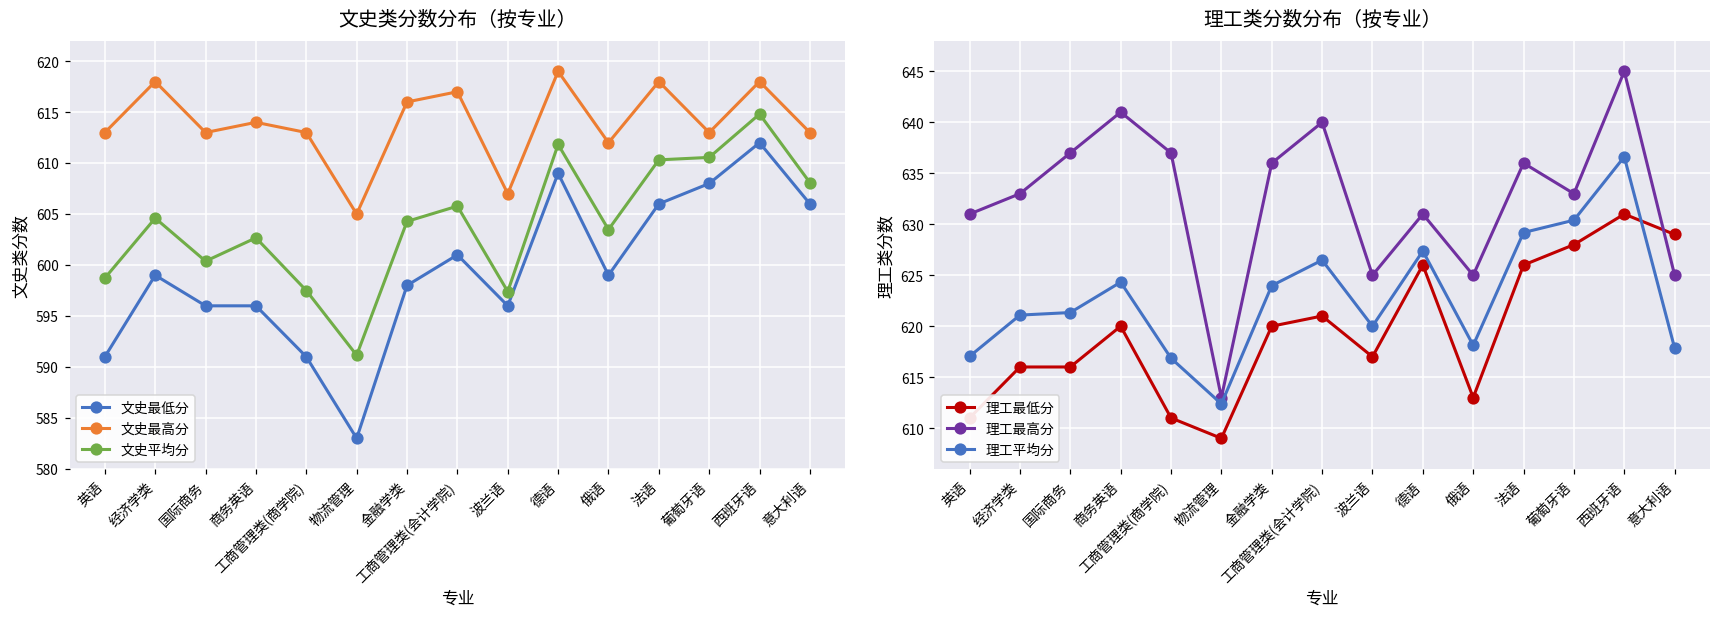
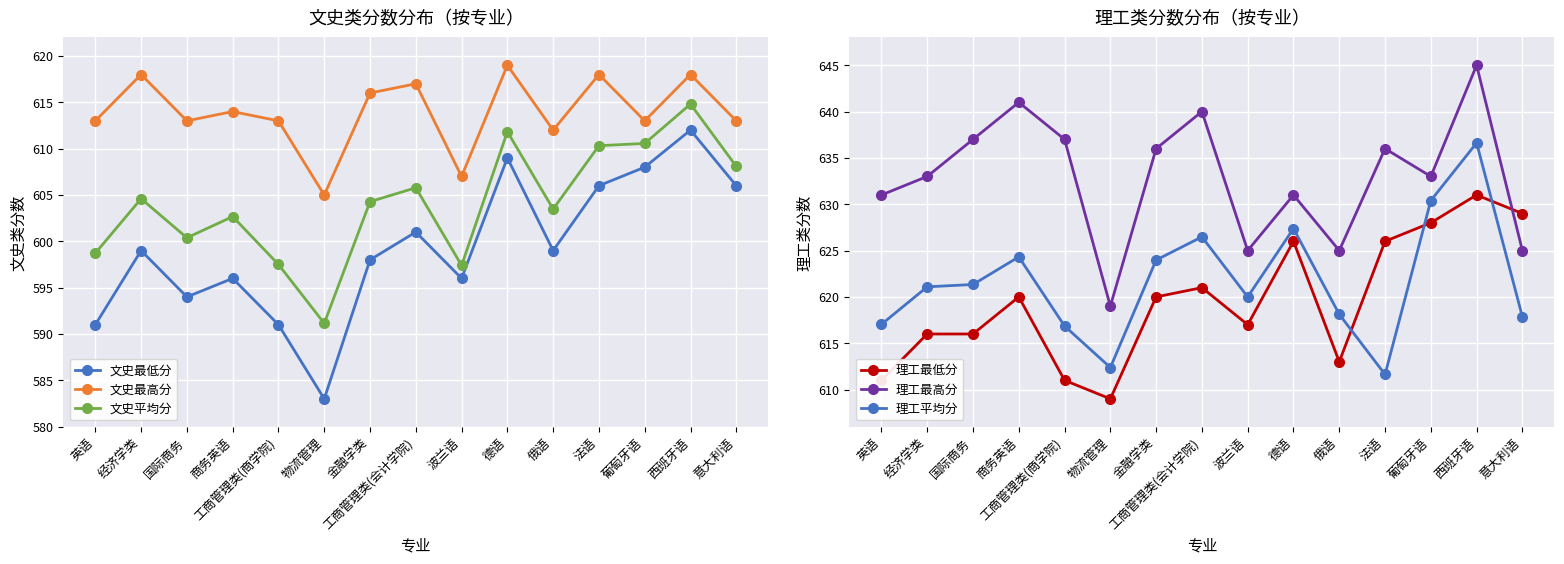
  {
    "文史类分数分布（按专业）": {
      "文史最低分": {
        "英语": 591,
        "经济学类": 599,
-       "国际商务": 596,
+       "国际商务": 594,
        "商务英语": 596,
        "工商管理类(商学院)": 591,
        "物流管理": 583,
        "金融学类": 598,
        "工商管理类(会计学院)": 601,
        "波兰语": 596,
        "德语": 609,
        "俄语": 599,
        "法语": 606,
        "葡萄牙语": 608,
        "西班牙语": 612,
        "意大利语": 606
      },
      "文史最高分": {
        "英语": 613,
        "经济学类": 618,
        "国际商务": 613,
        "商务英语": 614,
        "工商管理类(商学院)": 613,
        "物流管理": 605,
        "金融学类": 616,
        "工商管理类(会计学院)": 617,
        "波兰语": 607,
        "德语": 619,
        "俄语": 612,
        "法语": 618,
        "葡萄牙语": 613,
        "西班牙语": 618,
        "意大利语": 613
      },
      "文史平均分": {
        "英语": 599,
        "经济学类": 605,
        "国际商务": 600,
        "商务英语": 603,
        "工商管理类(商学院)": 598,
        "物流管理": 591,
        "金融学类": 604,
        "工商管理类(会计学院)": 606,
        "波兰语": 597,
        "德语": 612,
        "俄语": 603,
        "法语": 610,
        "葡萄牙语": 611,
        "西班牙语": 615,
        "意大利语": 608
      }
    },
    "理工类分数分布（按专业）": {
      "理工最低分": {
        "经济学类": 616,
        "国际商务": 616,
        "商务英语": 620,
        "工商管理类(商学院)": 611,
        "物流管理": 609,
        "金融学类": 620,
        "工商管理类(会计学院)": 621,
        "波兰语": 617,
        "德语": 626,
        "俄语": 613,
        "法语": 626,
        "葡萄牙语": 628,
        "西班牙语": 631,
        "意大利语": 629
      },
      "理工最高分": {
        "英语": 631,
        "经济学类": 633,
        "国际商务": 637,
        "商务英语": 641,
        "工商管理类(商学院)": 637,
-       "物流管理": 613,
+       "物流管理": 619,
        "金融学类": 636,
        "工商管理类(会计学院)": 640,
        "波兰语": 625,
        "德语": 631,
        "俄语": 625,
        "法语": 636,
        "葡萄牙语": 633,
        "西班牙语": 645,
        "意大利语": 625
      },
      "理工平均分": {
        "英语": 617,
        "经济学类": 621,
        "国际商务": 621,
        "商务英语": 624,
        "工商管理类(商学院)": 617,
        "物流管理": 612,
        "金融学类": 624,
        "工商管理类(会计学院)": 626,
        "波兰语": 620,
        "德语": 627,
        "俄语": 618,
-       "法语": 629,
+       "法语": 612,
        "葡萄牙语": 630,
        "西班牙语": 637,
        "意大利语": 618
      }
    }
  }
